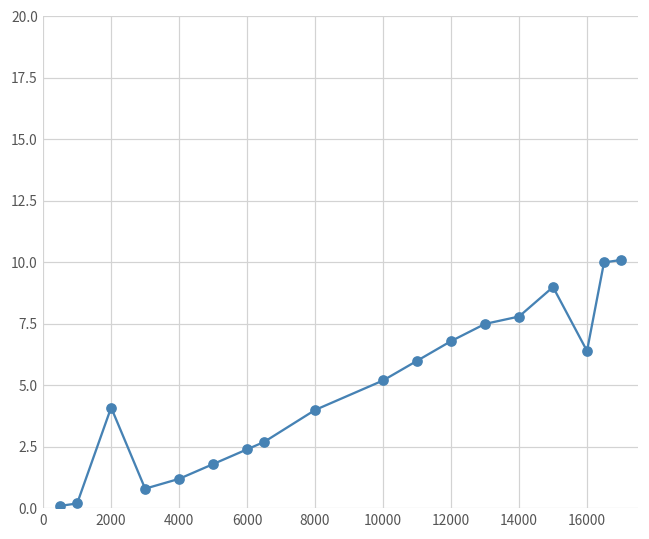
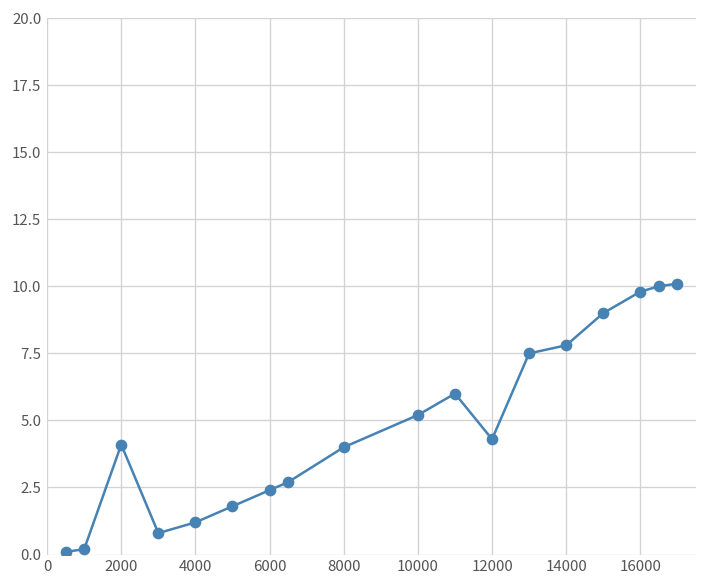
  {
    "2000": 4.1,
    "4000": 1.2,
    "6000": 2.4,
    "8000": 4.0,
    "10000": 5.2,
-   "12000": 6.8,
+   "12000": 4.3,
    "14000": 7.8,
-   "16000": 6.4
+   "16000": 9.8
  }
